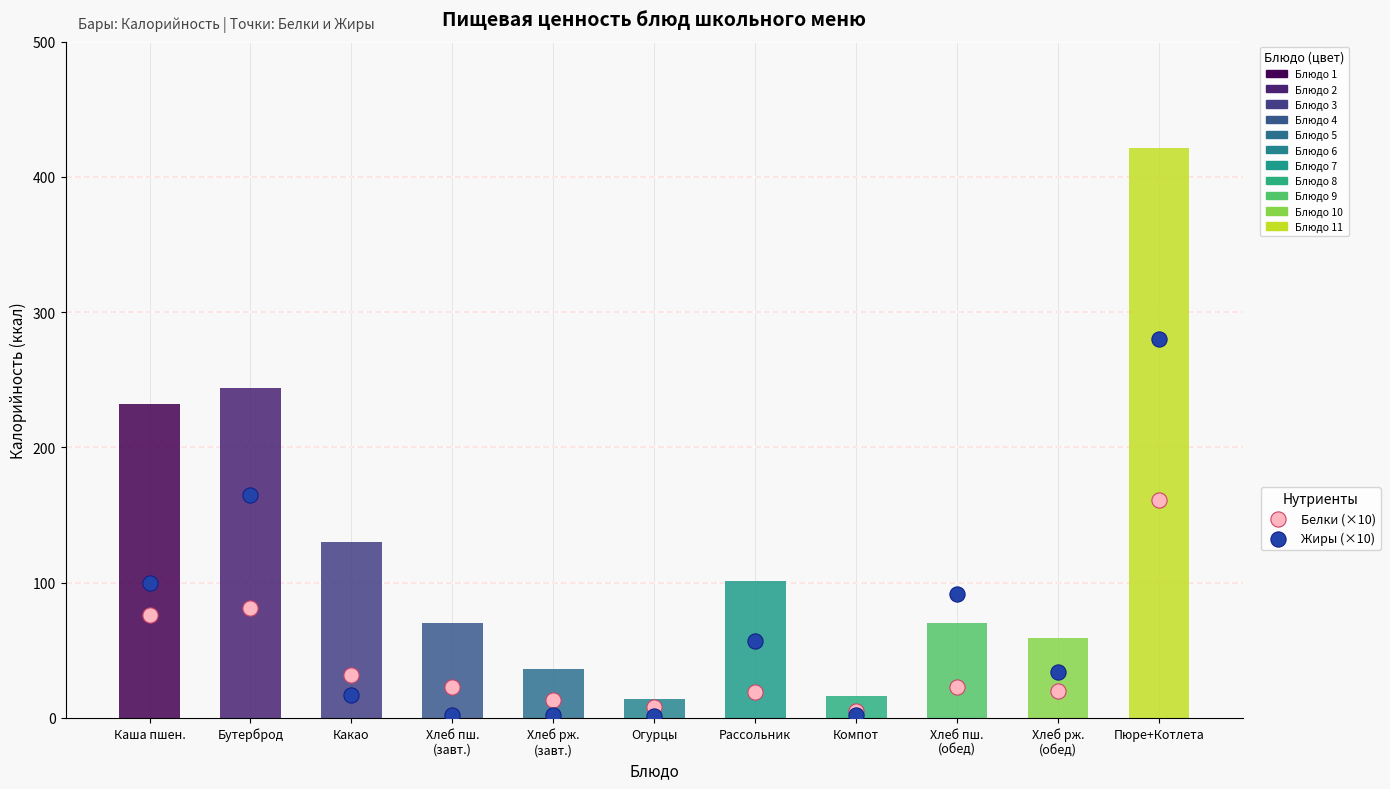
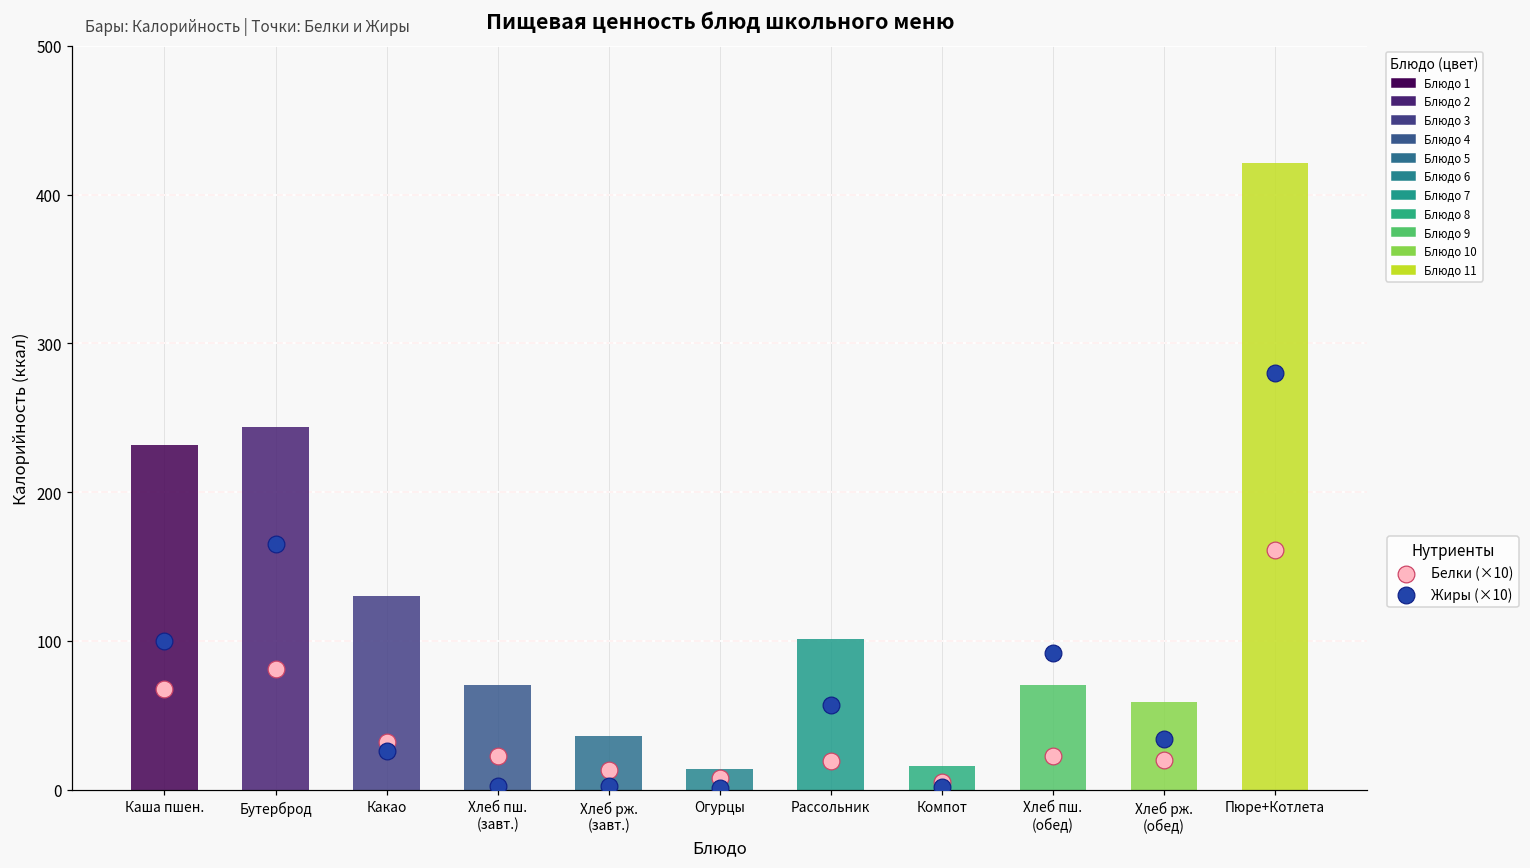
  {
    "Белки (×10)": {
-     "Каша пшен.": 76
+     "Каша пшен.": 68
    },
    "Жиры (×10)": {
-     "Какао": 17
+     "Какао": 26
    }
  }
